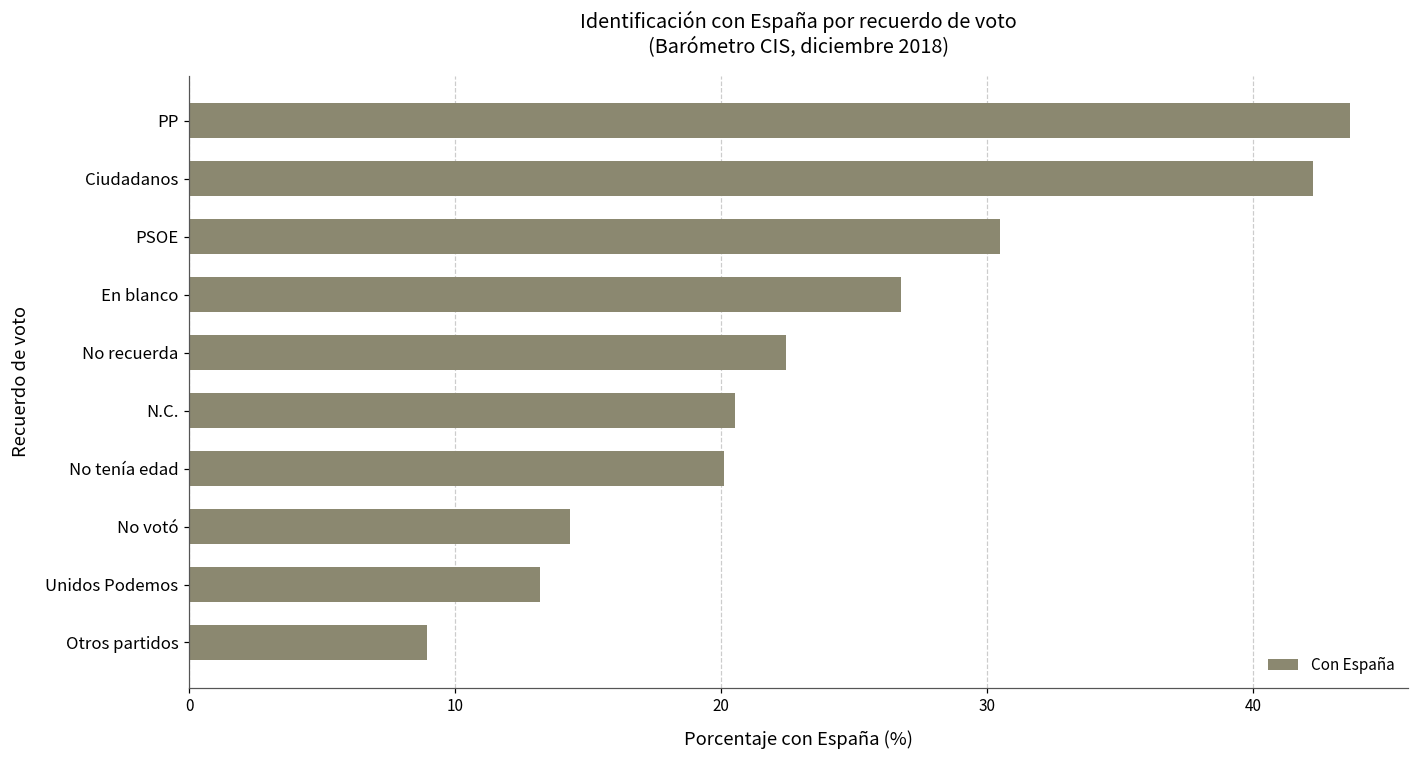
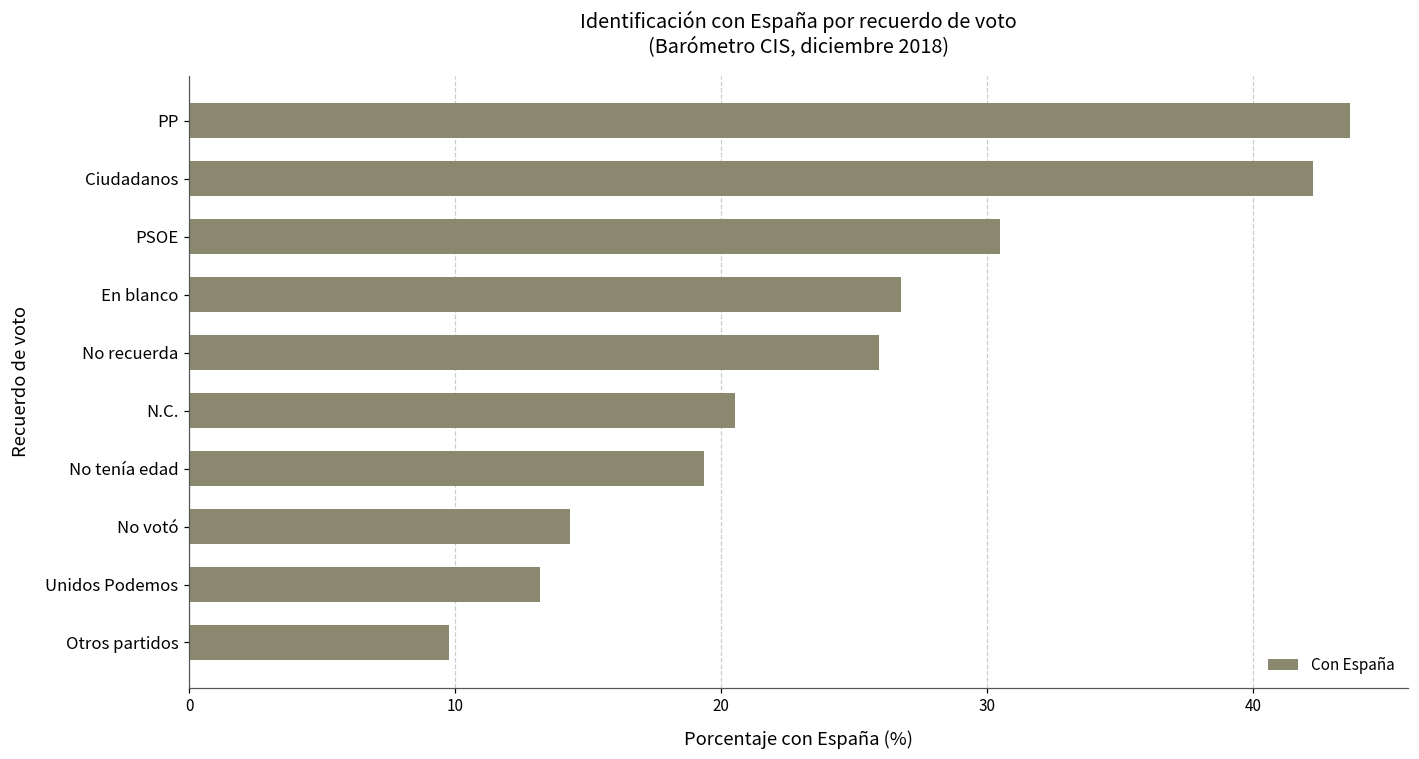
  {
    "PP": 43.7,
    "Ciudadanos": 42.2,
    "PSOE": 30.5,
    "En blanco": 26.8,
-   "No recuerda": 22.4,
+   "No recuerda": 25.9,
    "N.C.": 20.5,
-   "No tenía edad": 20.1,
+   "No tenía edad": 19.4,
    "No votó": 14.3,
    "Unidos Podemos": 13.2,
-   "Otros partidos": 9.0
+   "Otros partidos": 9.8
  }
